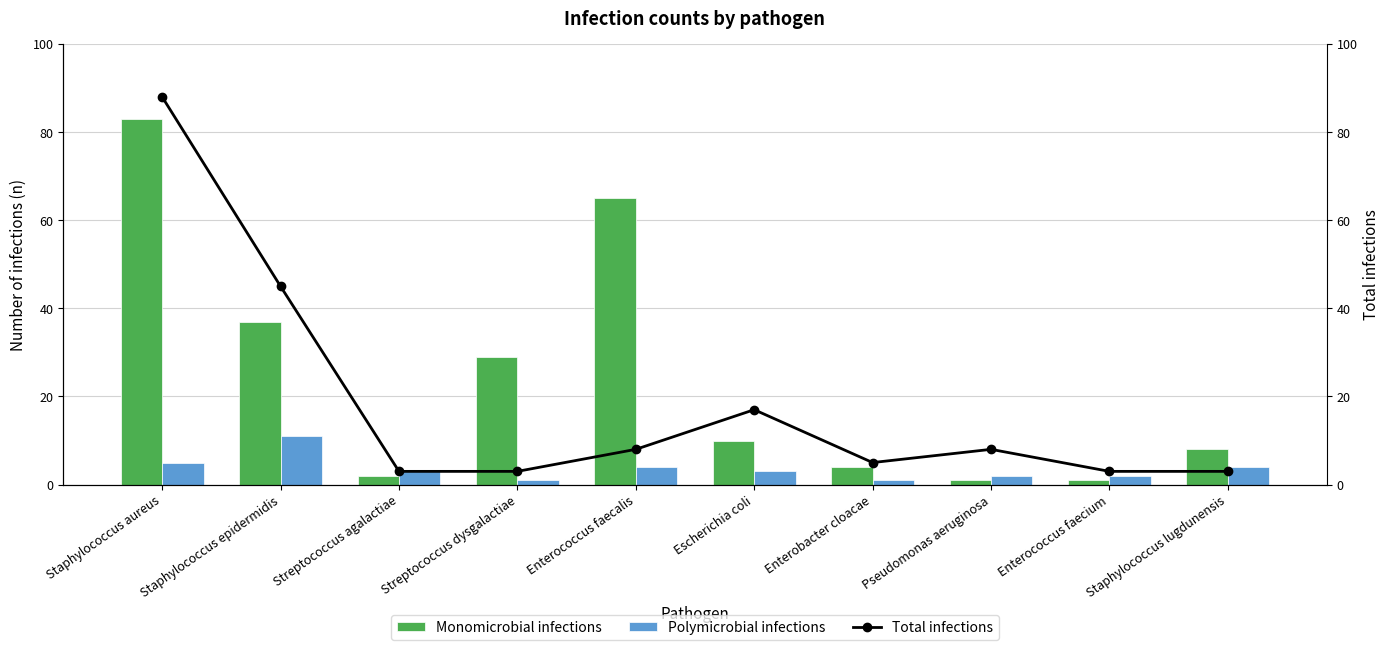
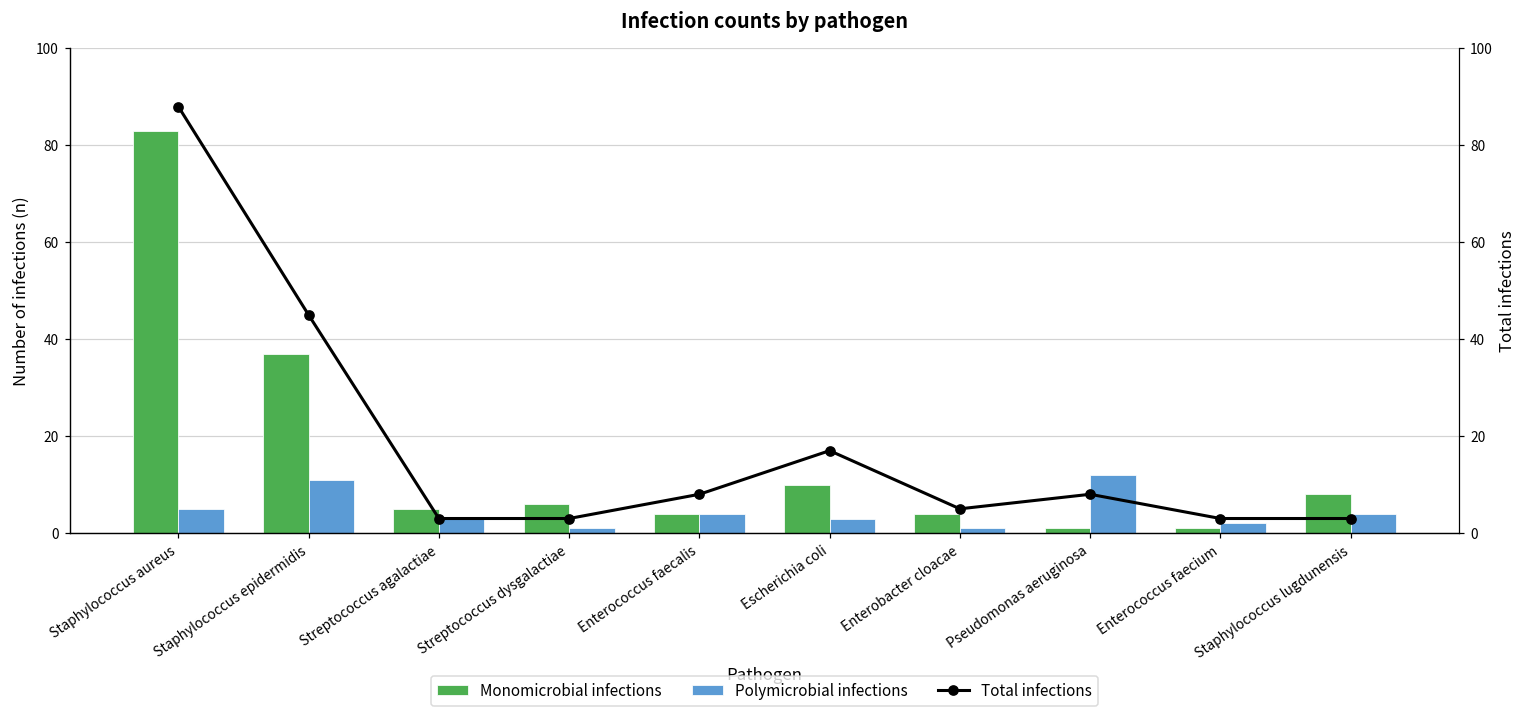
  {
    "Monomicrobial infections": {
      "Staphylococcus aureus": 83,
      "Staphylococcus epidermidis": 37,
-     "Streptococcus agalactiae": 2,
-     "Streptococcus dysgalactiae": 29,
-     "Enterococcus faecalis": 65,
+     "Streptococcus agalactiae": 5,
+     "Streptococcus dysgalactiae": 6,
+     "Enterococcus faecalis": 4,
      "Escherichia coli": 10,
      "Enterobacter cloacae": 4,
      "Pseudomonas aeruginosa": 1,
      "Enterococcus faecium": 1,
      "Staphylococcus lugdunensis": 8
    },
    "Polymicrobial infections": {
      "Staphylococcus aureus": 5,
      "Staphylococcus epidermidis": 11,
      "Streptococcus agalactiae": 3,
      "Streptococcus dysgalactiae": 1,
      "Enterococcus faecalis": 4,
      "Escherichia coli": 3,
      "Enterobacter cloacae": 1,
-     "Pseudomonas aeruginosa": 2,
+     "Pseudomonas aeruginosa": 12,
      "Enterococcus faecium": 2,
      "Staphylococcus lugdunensis": 4
    },
    "Total infections": {
      "Staphylococcus aureus": 88,
      "Staphylococcus epidermidis": 45,
      "Streptococcus agalactiae": 3,
      "Streptococcus dysgalactiae": 3,
      "Enterococcus faecalis": 8,
      "Escherichia coli": 17,
      "Enterobacter cloacae": 5,
      "Pseudomonas aeruginosa": 8,
      "Enterococcus faecium": 3,
      "Staphylococcus lugdunensis": 3
    }
  }
